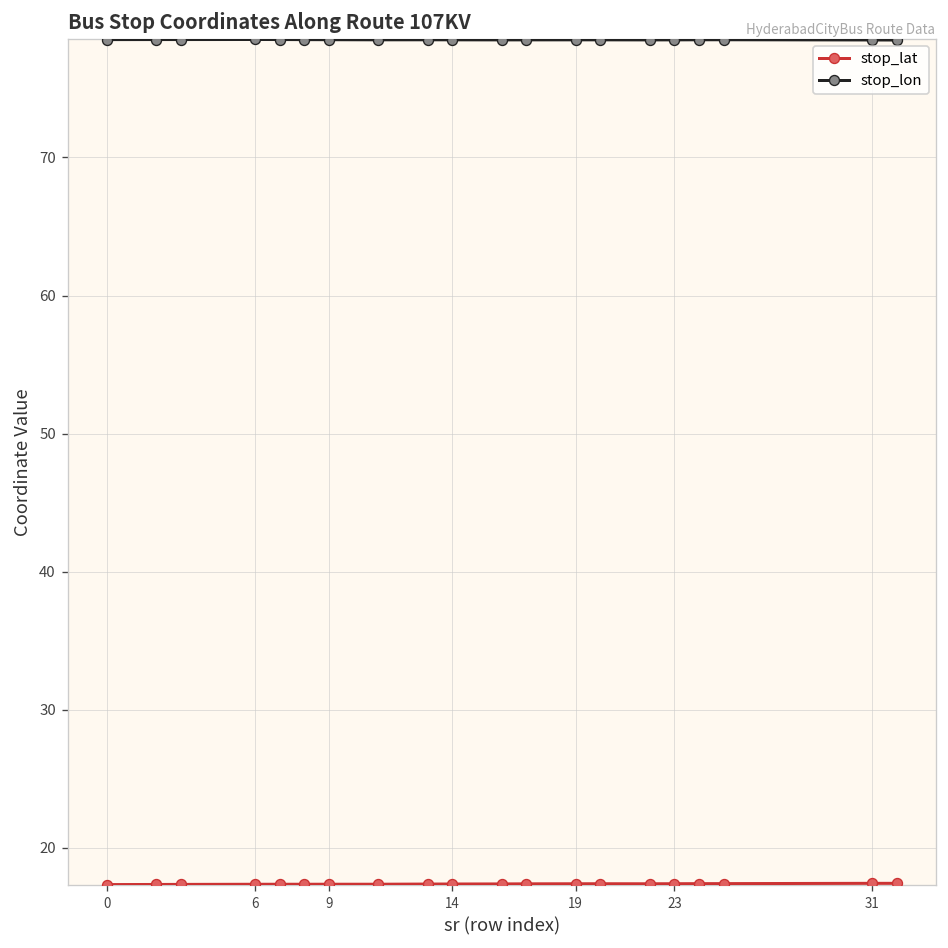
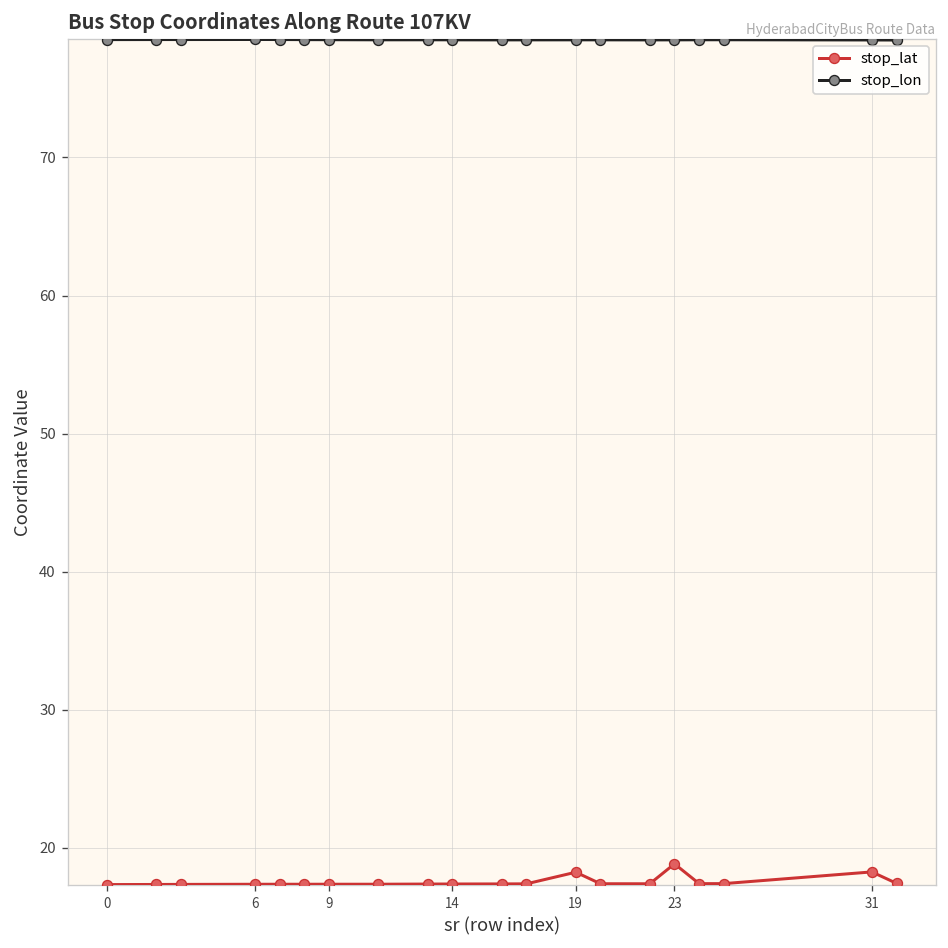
  {
    "stop_lat": {
      "0": 17.3,
      "6": 17.4,
      "9": 17.4,
      "14": 17.4,
-     "19": 17.4,
-     "23": 17.4,
-     "31": 17.4
+     "19": 18.2,
+     "23": 18.8,
+     "31": 18.3
    },
    "stop_lon": {
      "0": 78.5,
      "6": 78.5,
      "9": 78.5,
      "14": 78.5,
      "19": 78.5,
      "23": 78.5,
      "31": 78.5
    }
  }
